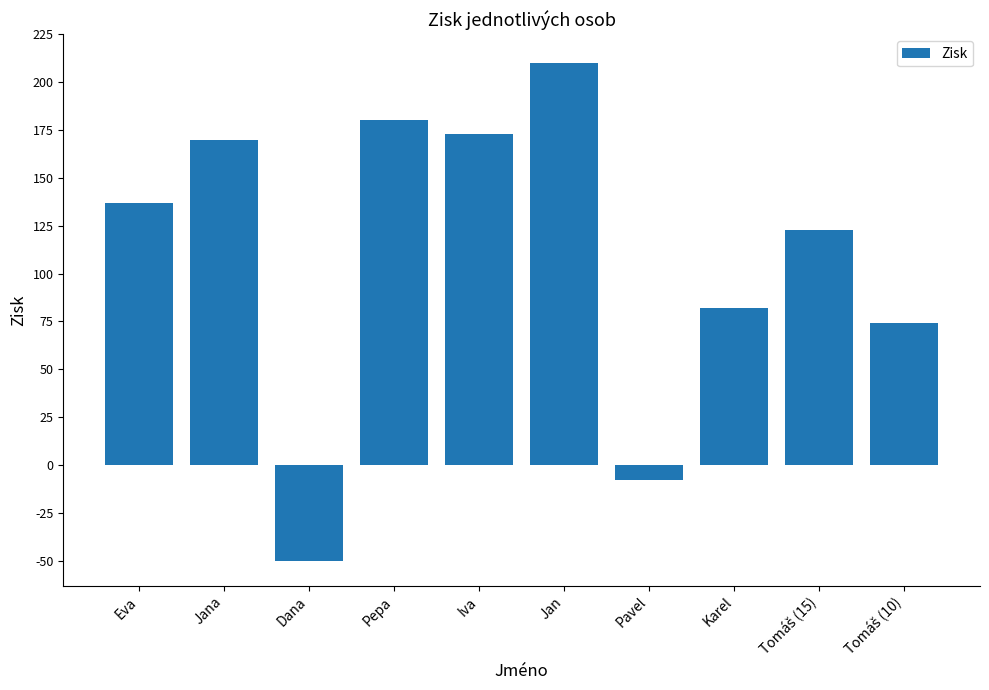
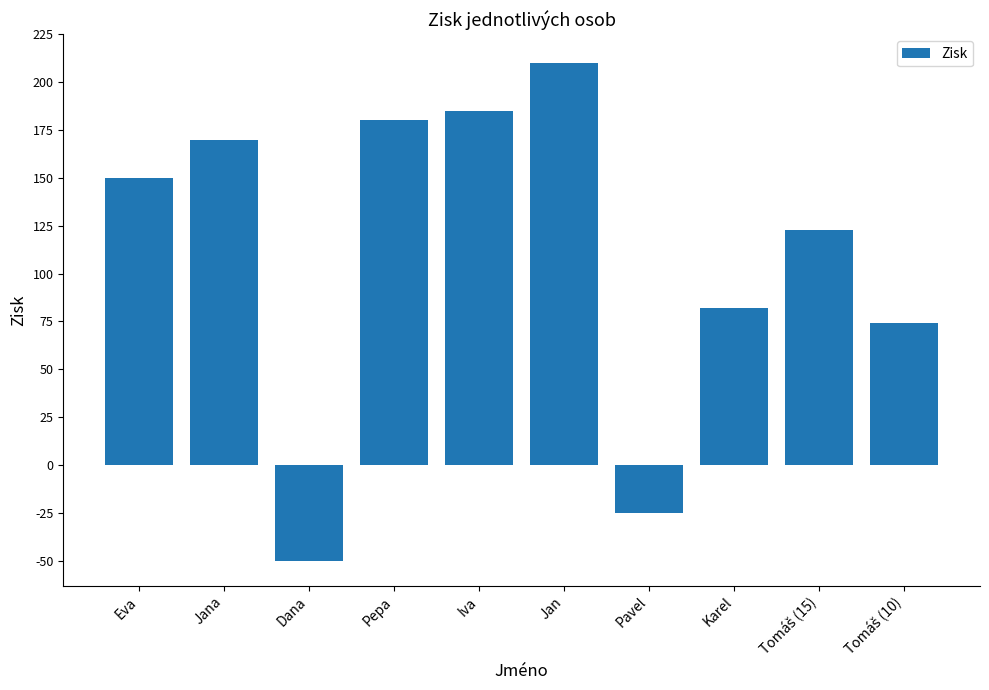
  {
-   "Eva": 137,
+   "Eva": 150,
    "Jana": 170,
    "Dana": -50,
    "Pepa": 180,
-   "Iva": 173,
+   "Iva": 185,
    "Jan": 210,
-   "Pavel": -8,
+   "Pavel": -25,
    "Karel": 82,
    "Tomáš (15)": 123,
    "Tomáš (10)": 74
  }
